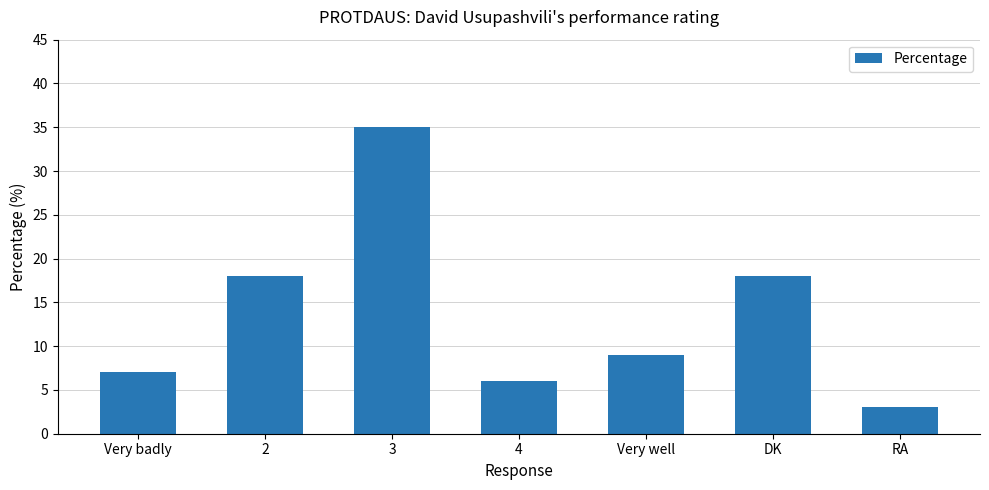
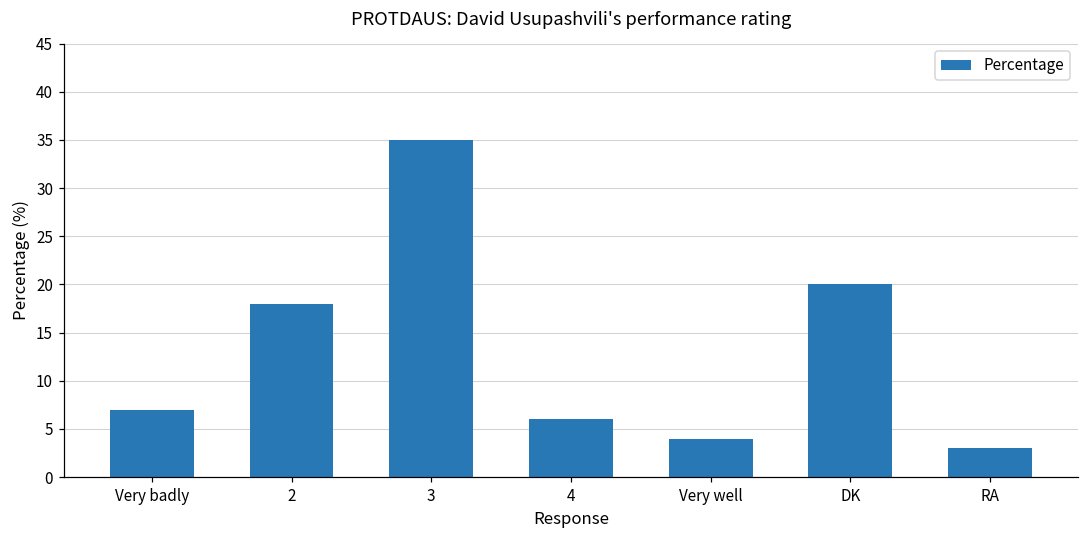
  {
    "Very badly": 7,
    "2": 18,
    "3": 35,
    "4": 6,
-   "Very well": 9,
-   "DK": 18,
+   "Very well": 4,
+   "DK": 20,
    "RA": 3
  }
